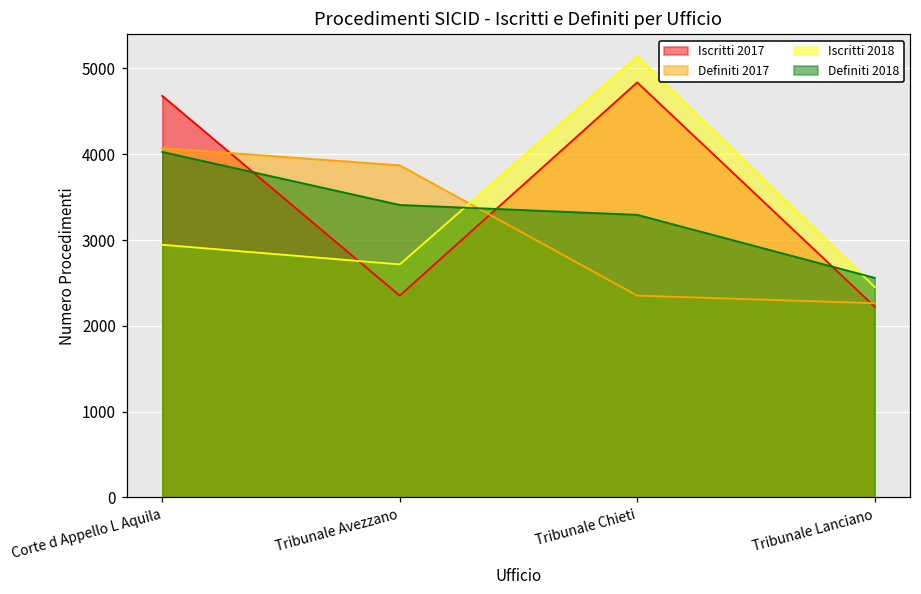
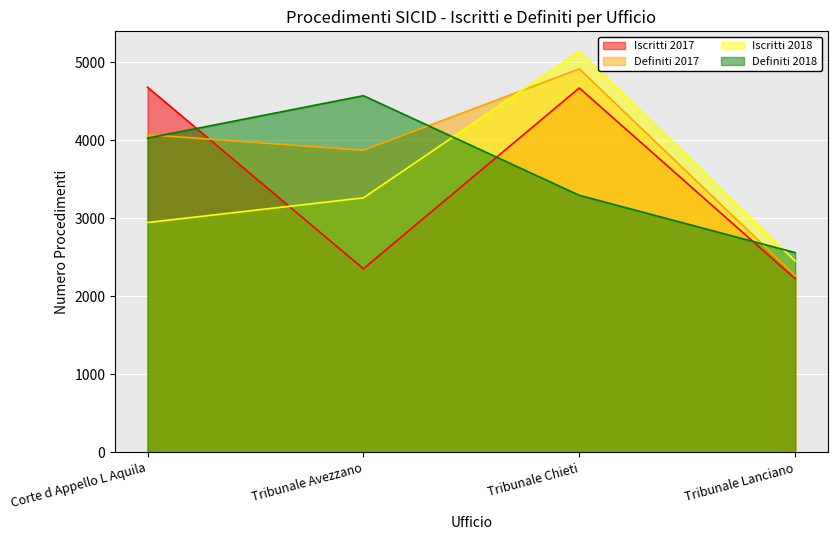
  {
    "Iscritti 2017": {
      "Corte d Appello L Aquila": 4700,
      "Tribunale Avezzano": 2400,
-     "Tribunale Chieti": 4800,
+     "Tribunale Chieti": 4700,
      "Tribunale Lanciano": 2200
    },
    "Definiti 2017": {
      "Corte d Appello L Aquila": 4100,
      "Tribunale Avezzano": 3900,
-     "Tribunale Chieti": 2400,
+     "Tribunale Chieti": 4900,
      "Tribunale Lanciano": 2300
    },
    "Iscritti 2018": {
      "Corte d Appello L Aquila": 2900,
-     "Tribunale Avezzano": 2700,
+     "Tribunale Avezzano": 3300,
      "Tribunale Chieti": 5100,
      "Tribunale Lanciano": 2500
    },
    "Definiti 2018": {
      "Corte d Appello L Aquila": 4000,
-     "Tribunale Avezzano": 3400,
+     "Tribunale Avezzano": 4600,
      "Tribunale Chieti": 3300,
      "Tribunale Lanciano": 2600
    }
  }
